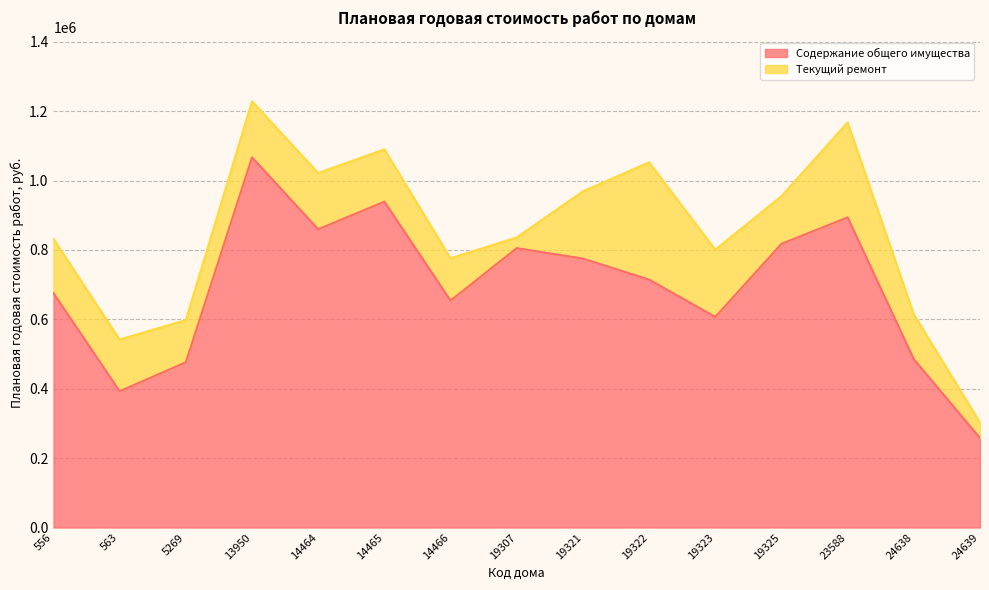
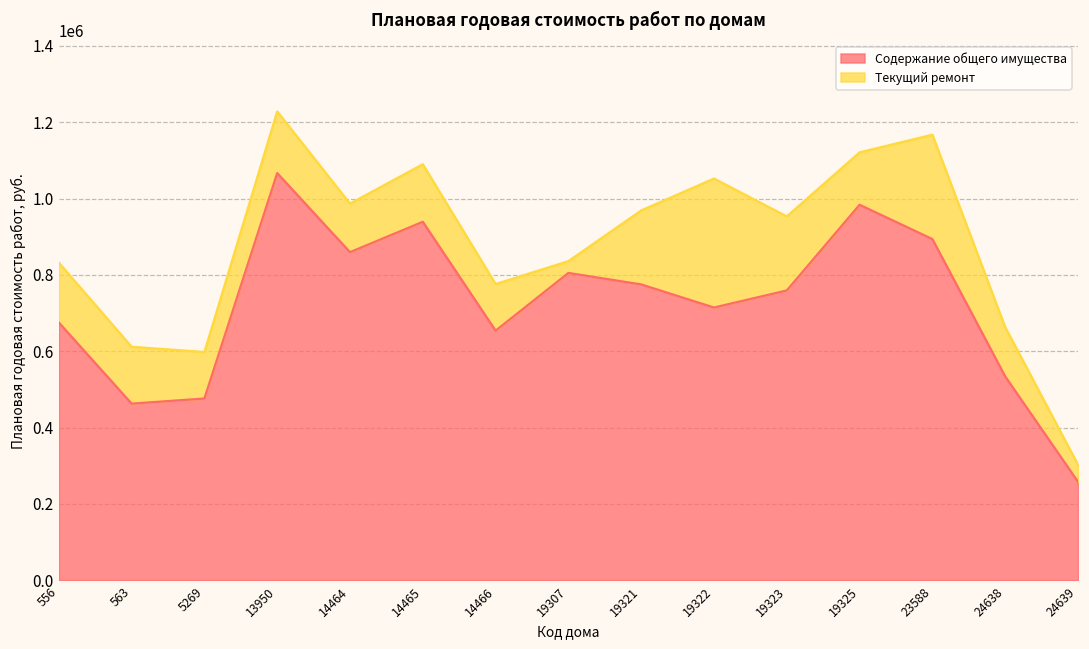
  {
    "Содержание общего имущества": {
      "556": 680000,
-     "563": 390000,
+     "563": 460000,
      "5269": 480000,
      "13950": 1070000,
      "14464": 860000,
      "14465": 940000,
      "14466": 650000,
      "19307": 810000,
      "19321": 780000,
      "19322": 710000,
-     "19323": 610000,
-     "19325": 820000,
+     "19323": 760000,
+     "19325": 980000,
      "23588": 890000,
-     "24638": 480000,
+     "24638": 530000,
      "24639": 260000
    },
    "Текущий ремонт": {
      "556": 160000,
      "563": 150000,
      "5269": 120000,
      "13950": 160000,
-     "14464": 160000,
+     "14464": 130000,
      "14465": 150000,
      "14466": 120000,
      "19307": 30000,
      "19321": 190000,
      "19322": 340000,
      "19323": 190000,
      "19325": 140000,
      "23588": 270000,
      "24638": 130000,
      "24639": 40000
    }
  }
